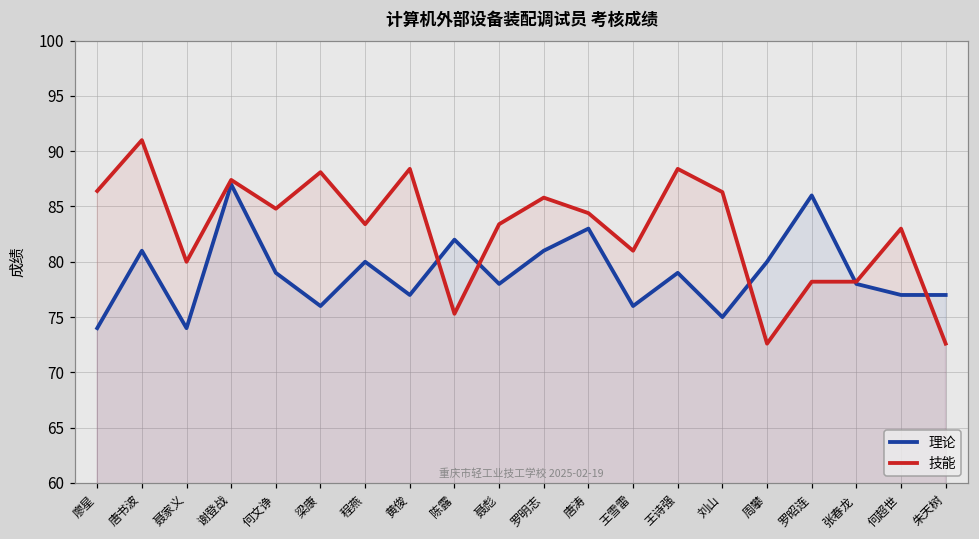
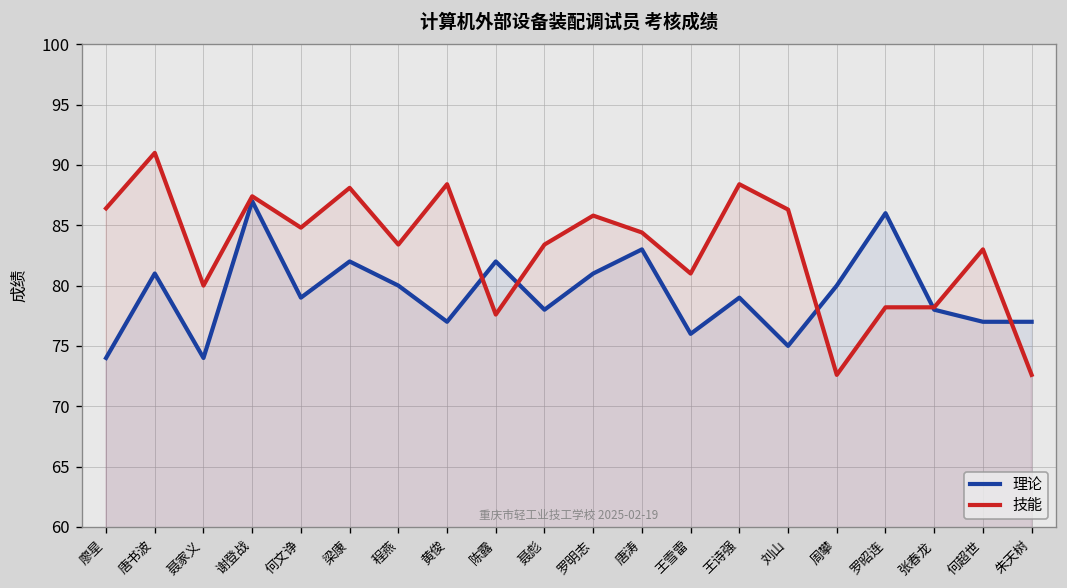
  {
    "理论": {
      "廖星": 74,
      "唐书波": 81,
      "聂家义": 74,
      "谢登战": 87,
      "何文诤": 79,
-     "梁康": 76,
+     "梁康": 82,
      "程燕": 80,
      "黄俊": 77,
      "陈露": 82,
      "聂彪": 78,
      "罗明志": 81,
      "唐涛": 83,
      "王雪雷": 76,
      "王诗强": 79,
      "刘山": 75,
      "周攀": 80,
      "罗昭连": 86,
      "何超世": 77,
      "朱天树": 77
    },
    "技能": {
      "廖星": 86.4,
      "唐书波": 91.0,
      "聂家义": 80.0,
      "谢登战": 87.4,
      "何文诤": 84.8,
      "梁康": 88.1,
      "程燕": 83.4,
      "黄俊": 88.4,
-     "陈露": 75.3,
+     "陈露": 77.6,
      "聂彪": 83.4,
      "罗明志": 85.8,
      "唐涛": 84.4,
      "王雪雷": 81.0,
      "王诗强": 88.4,
      "刘山": 86.3,
      "周攀": 72.6,
      "罗昭连": 78.2,
      "何超世": 83.0,
      "朱天树": 72.6
    }
  }
